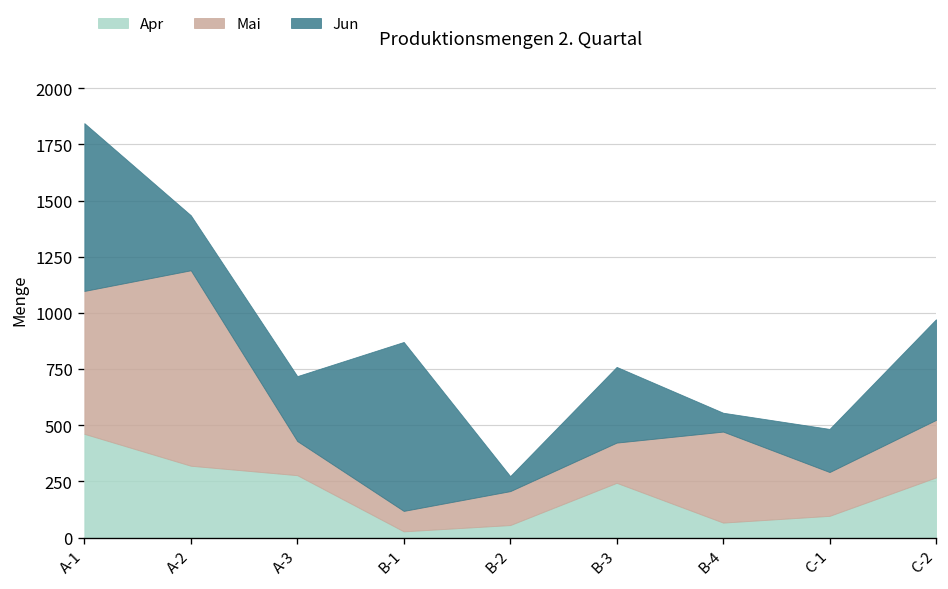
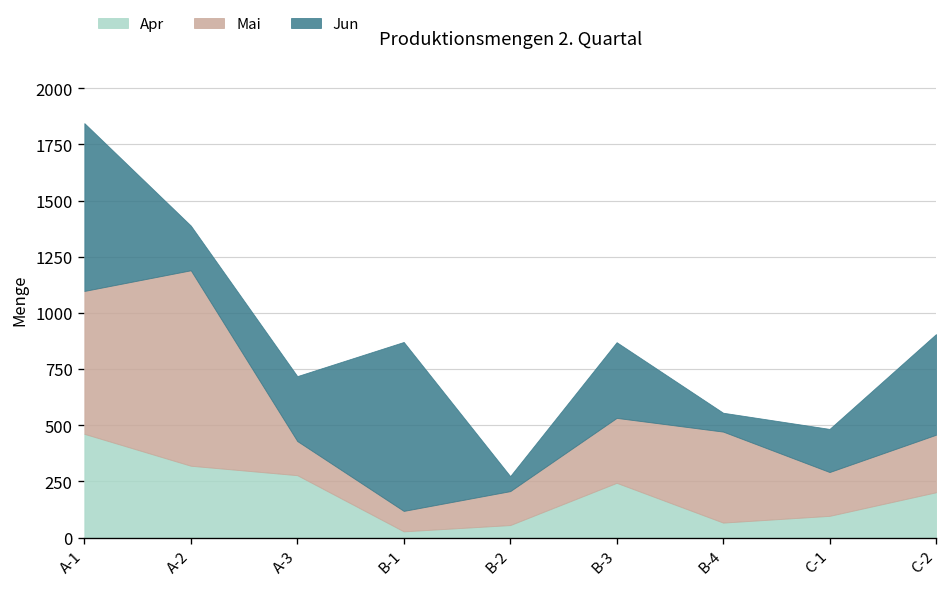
  {
    "Apr": {
      "A-1": 460,
      "A-2": 320,
      "A-3": 280,
      "B-1": 30,
      "B-2": 60,
      "B-3": 240,
      "B-4": 70,
      "C-1": 100,
-     "C-2": 270
+     "C-2": 200
    },
    "Mai": {
      "A-1": 640,
      "A-2": 870,
      "A-3": 150,
      "B-1": 90,
      "B-2": 150,
-     "B-3": 180,
+     "B-3": 290,
      "B-4": 410,
      "C-1": 200,
      "C-2": 260
    },
    "Jun": {
      "A-1": 750,
-     "A-2": 250,
+     "A-2": 200,
      "A-3": 290,
      "B-1": 750,
      "B-2": 70,
      "B-3": 340,
      "B-4": 80,
      "C-1": 190,
      "C-2": 450
    }
  }
